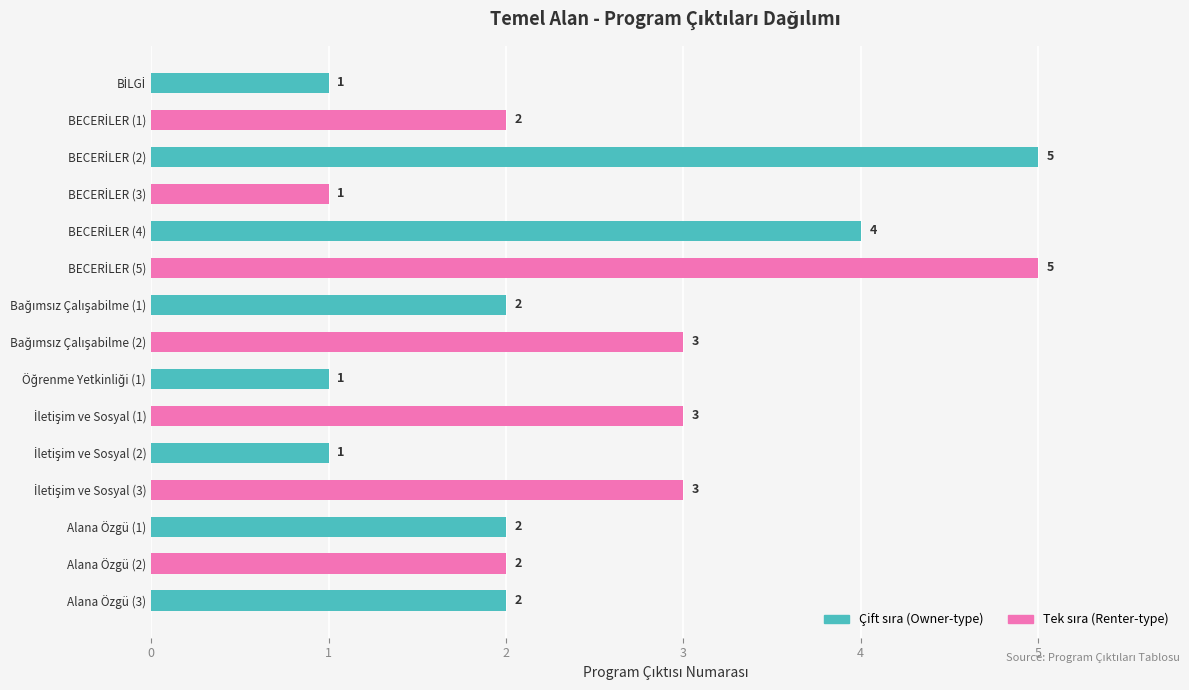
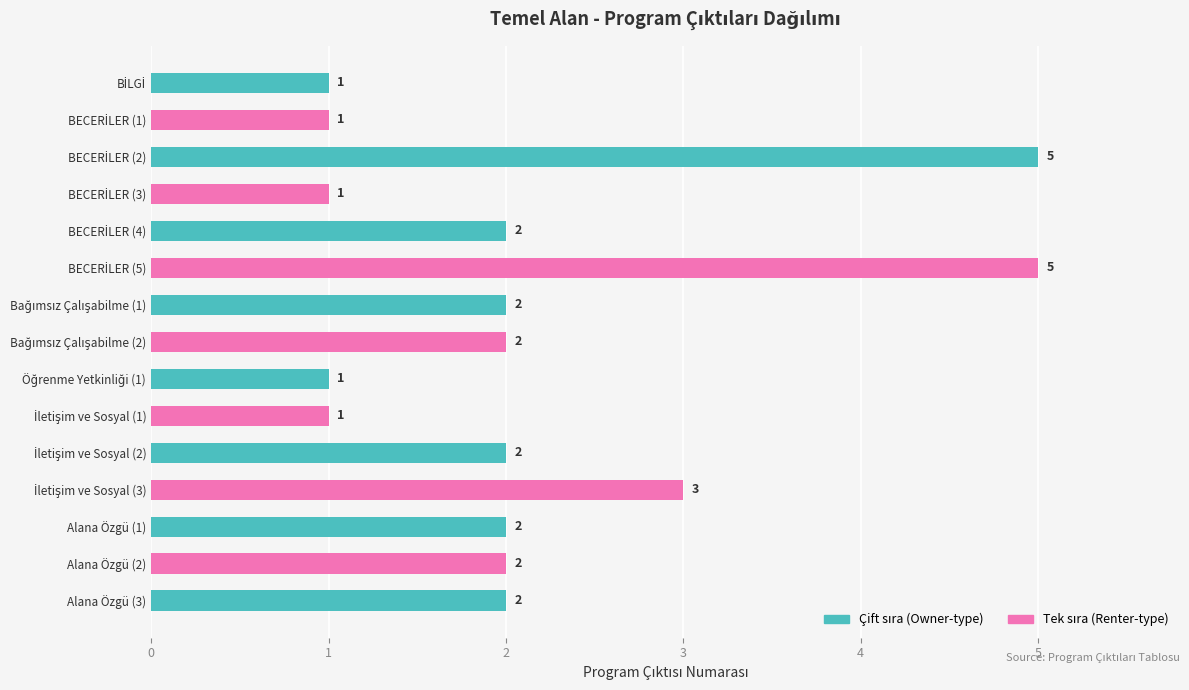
  {
    "BİLGİ": 1,
-   "BECERİLER (1)": 2,
+   "BECERİLER (1)": 1,
    "BECERİLER (2)": 5,
    "BECERİLER (3)": 1,
-   "BECERİLER (4)": 4,
+   "BECERİLER (4)": 2,
    "BECERİLER (5)": 5,
    "Bağımsız Çalışabilme (1)": 2,
-   "Bağımsız Çalışabilme (2)": 3,
+   "Bağımsız Çalışabilme (2)": 2,
    "Öğrenme Yetkinliği (1)": 1,
-   "İletişim ve Sosyal (1)": 3,
-   "İletişim ve Sosyal (2)": 1,
+   "İletişim ve Sosyal (1)": 1,
+   "İletişim ve Sosyal (2)": 2,
    "İletişim ve Sosyal (3)": 3,
    "Alana Özgü (1)": 2,
    "Alana Özgü (2)": 2,
    "Alana Özgü (3)": 2
  }
